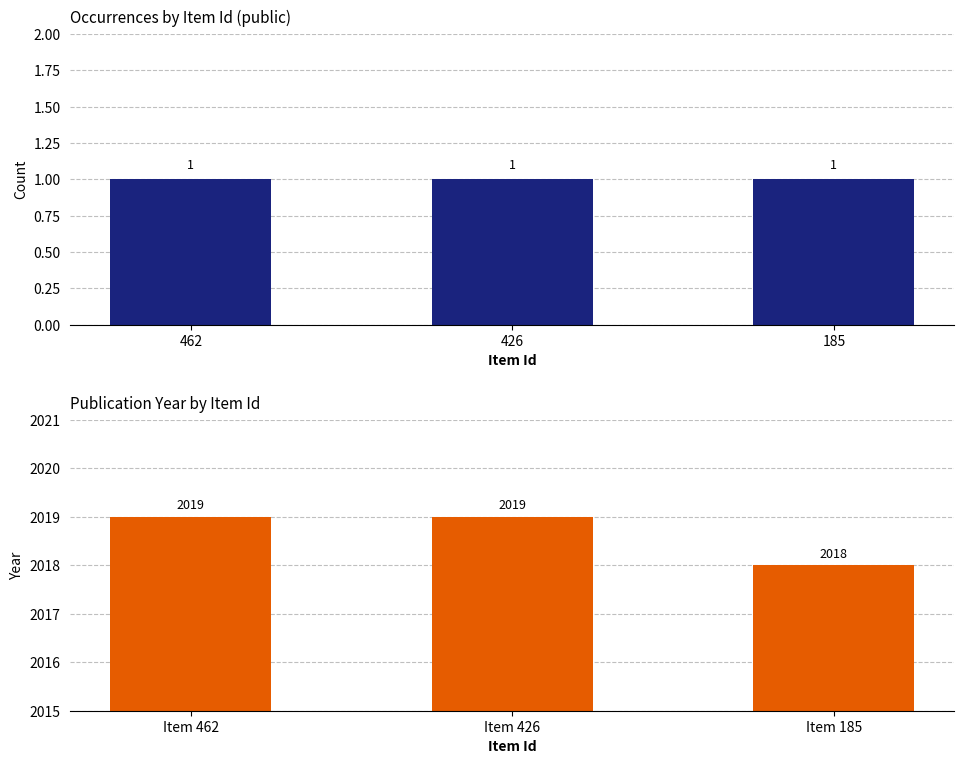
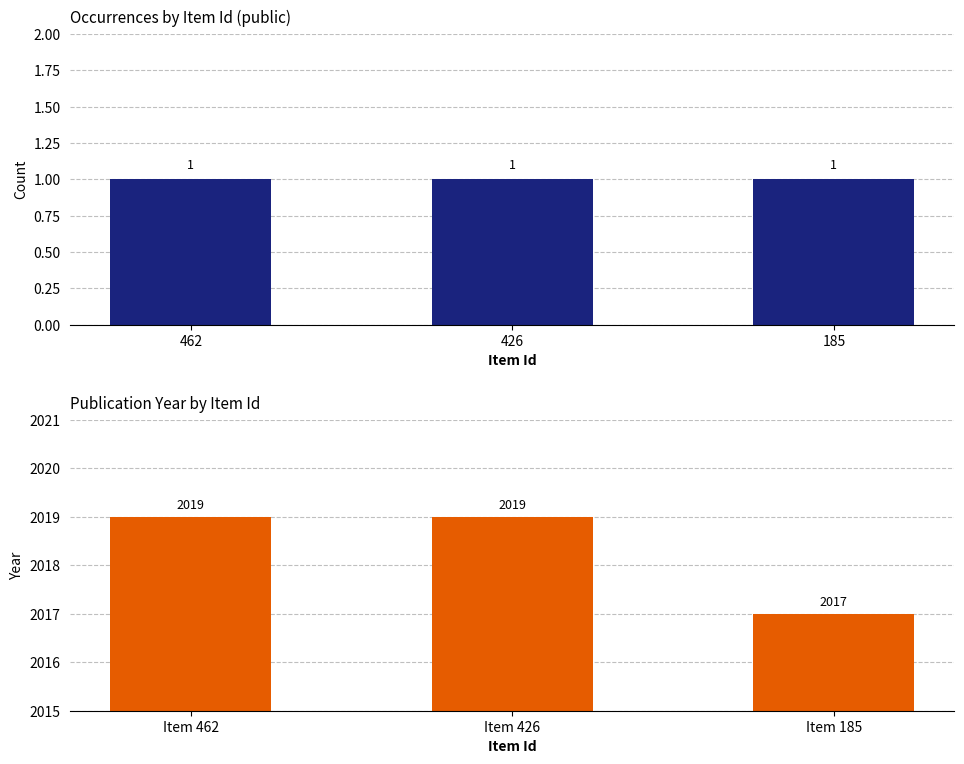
  {
    "Occurrences by Item Id (public)": {
      "462": 1,
      "426": 1,
      "185": 1
    },
    "Publication Year by Item Id": {
      "Item 462": 2019,
      "Item 426": 2019,
-     "Item 185": 2018
+     "Item 185": 2017
    }
  }
